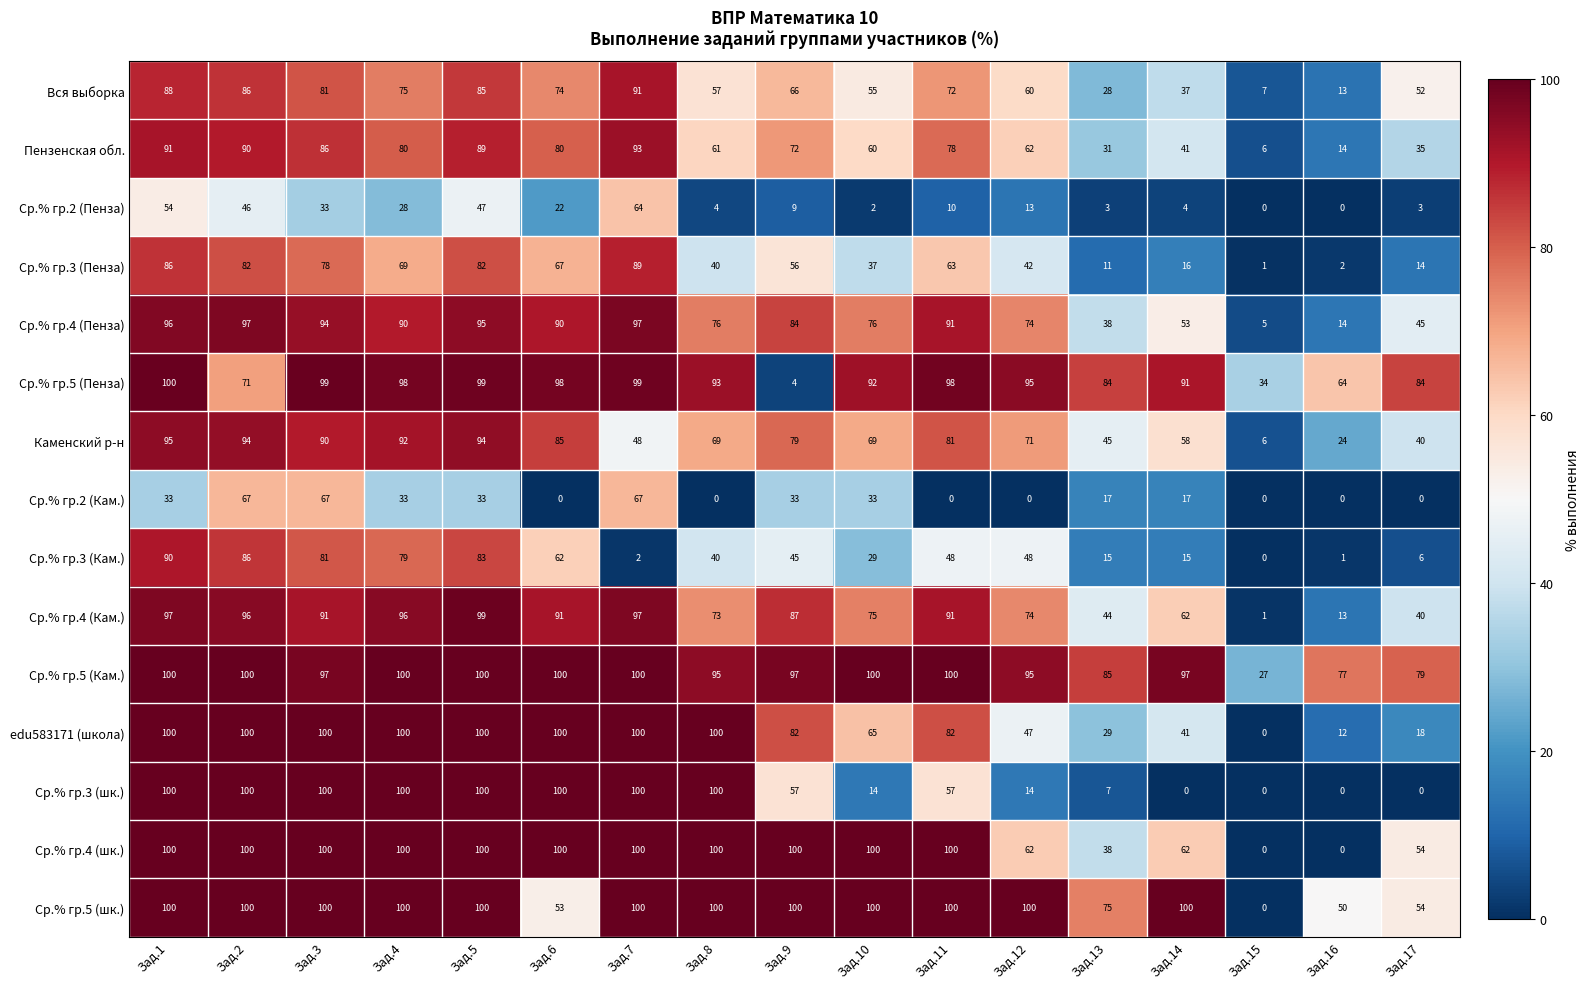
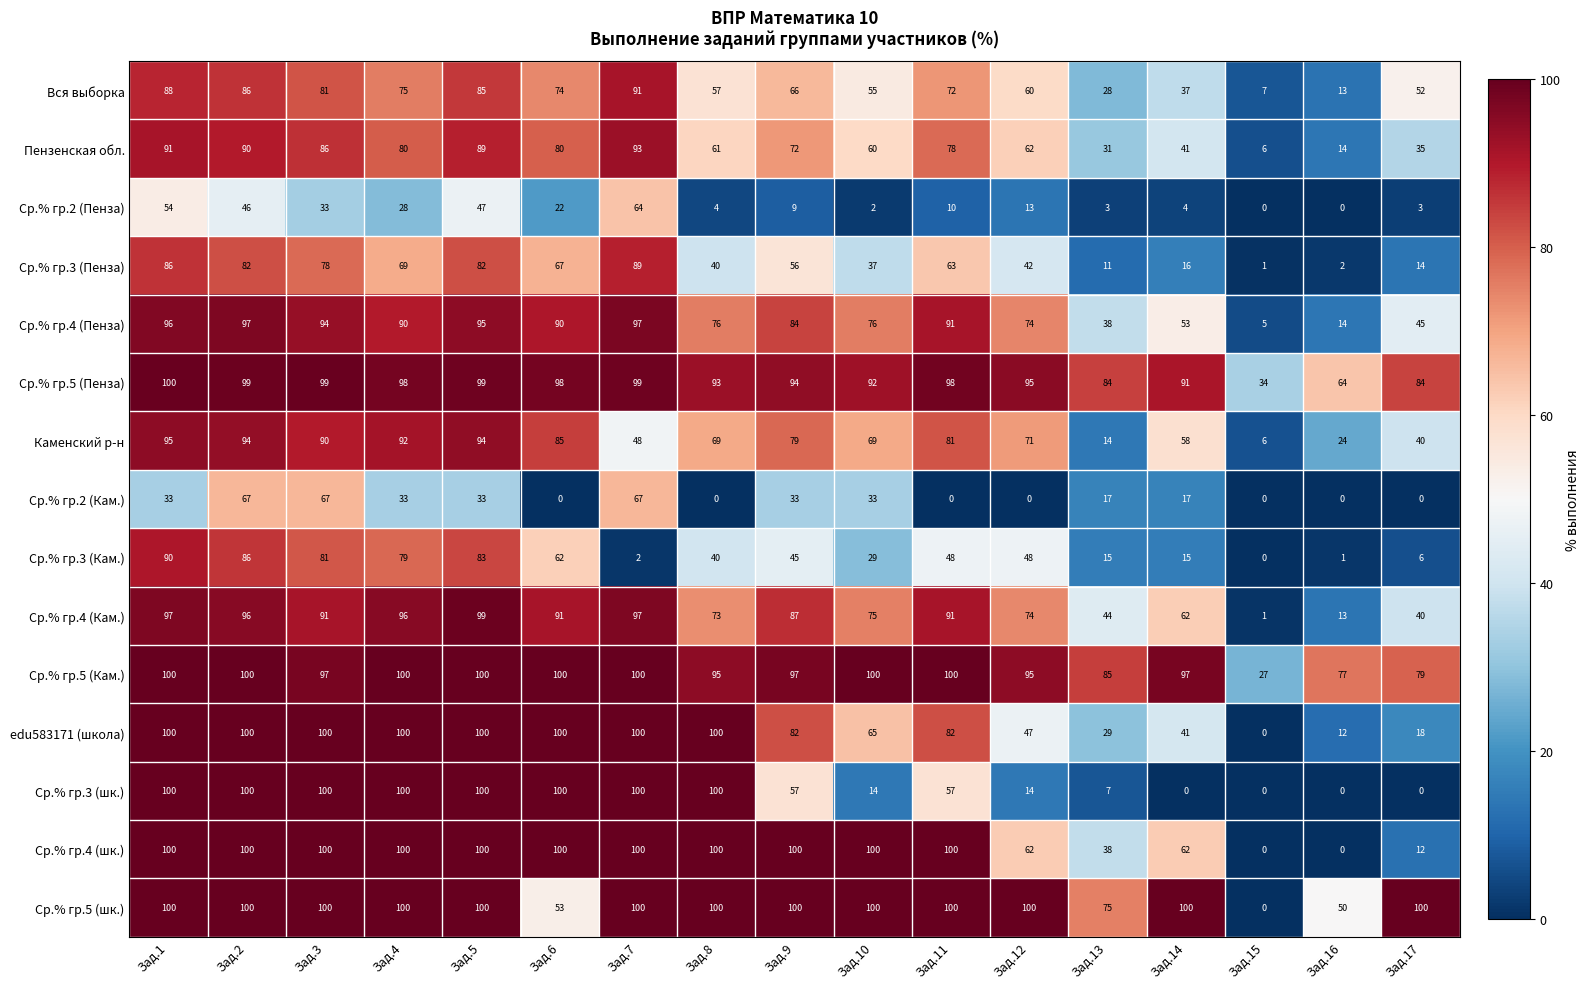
  {
    "Ср.% гр.5 (Пенза)": {
      "Зад.1": 100,
-     "Зад.2": 71,
+     "Зад.2": 99,
      "Зад.3": 99,
      "Зад.4": 98,
      "Зад.5": 99,
      "Зад.6": 98,
      "Зад.7": 99,
      "Зад.8": 93,
-     "Зад.9": 4,
+     "Зад.9": 94,
      "Зад.10": 92,
      "Зад.11": 98,
      "Зад.12": 95,
      "Зад.13": 84,
      "Зад.14": 91,
      "Зад.15": 34,
      "Зад.16": 64,
      "Зад.17": 84
    },
    "Каменский р-н": {
      "Зад.1": 95,
      "Зад.2": 94,
      "Зад.3": 90,
      "Зад.4": 92,
      "Зад.5": 94,
      "Зад.6": 85,
      "Зад.7": 48,
      "Зад.8": 69,
      "Зад.9": 79,
      "Зад.10": 69,
      "Зад.11": 81,
      "Зад.12": 71,
-     "Зад.13": 45,
+     "Зад.13": 14,
      "Зад.14": 58,
      "Зад.15": 6,
      "Зад.16": 24,
      "Зад.17": 40
    },
    "Ср.% гр.4 (шк.)": {
      "Зад.1": 100,
      "Зад.2": 100,
      "Зад.3": 100,
      "Зад.4": 100,
      "Зад.5": 100,
      "Зад.6": 100,
      "Зад.7": 100,
      "Зад.8": 100,
      "Зад.9": 100,
      "Зад.10": 100,
      "Зад.11": 100,
      "Зад.12": 62,
      "Зад.13": 38,
      "Зад.14": 62,
      "Зад.15": 0,
      "Зад.16": 0,
-     "Зад.17": 54
+     "Зад.17": 12
    },
    "Ср.% гр.5 (шк.)": {
      "Зад.1": 100,
      "Зад.2": 100,
      "Зад.3": 100,
      "Зад.4": 100,
      "Зад.5": 100,
      "Зад.6": 53,
      "Зад.7": 100,
      "Зад.8": 100,
      "Зад.9": 100,
      "Зад.10": 100,
      "Зад.11": 100,
      "Зад.12": 100,
      "Зад.13": 75,
      "Зад.14": 100,
      "Зад.15": 0,
      "Зад.16": 50,
-     "Зад.17": 54
+     "Зад.17": 100
    }
  }
